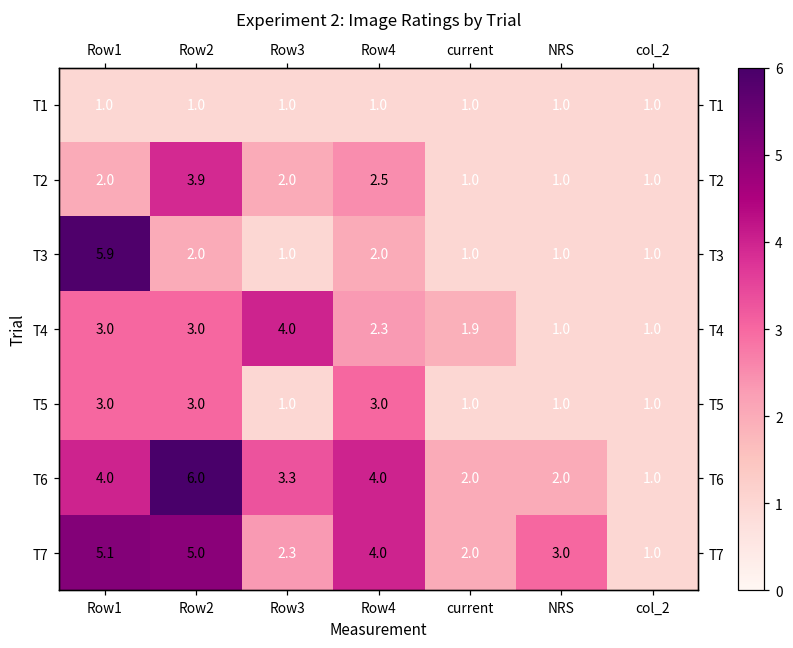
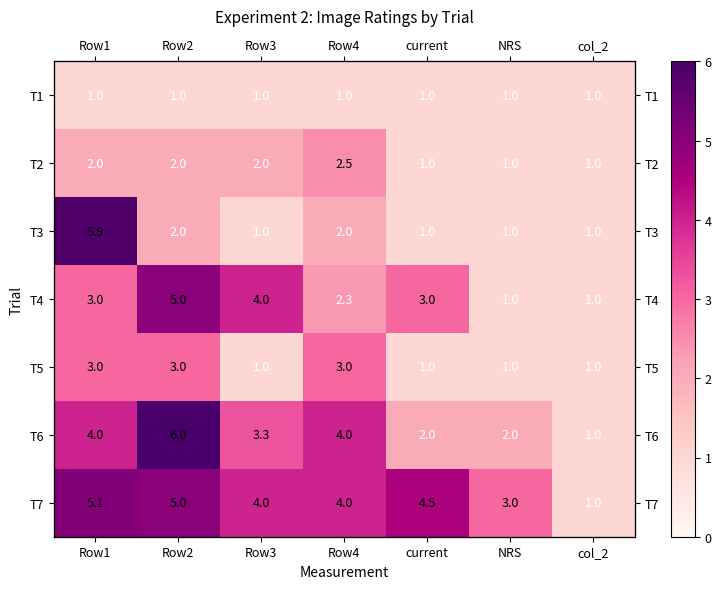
  {
    "T2": {
      "Row1": 2.0,
-     "Row2": 3.9,
+     "Row2": 2.0,
      "Row3": 2.0,
      "Row4": 2.5
    },
    "T3": {
      "Row1": 5.9,
      "Row2": 2.0,
      "Row4": 2.0
    },
    "T4": {
      "Row1": 3.0,
-     "Row2": 3.0,
+     "Row2": 5.0,
      "Row3": 4.0,
      "Row4": 2.3,
-     "current": 1.9
+     "current": 3.0
    },
    "T5": {
      "Row1": 3.0,
      "Row2": 3.0,
      "Row4": 3.0
    },
    "T6": {
      "Row1": 4.0,
      "Row2": 6.0,
      "Row3": 3.3,
      "Row4": 4.0,
      "current": 2.0,
      "NRS": 2.0
    },
    "T7": {
      "Row1": 5.1,
      "Row2": 5.0,
-     "Row3": 2.3,
+     "Row3": 4.0,
      "Row4": 4.0,
-     "current": 2.0,
+     "current": 4.5,
      "NRS": 3.0
    }
  }
